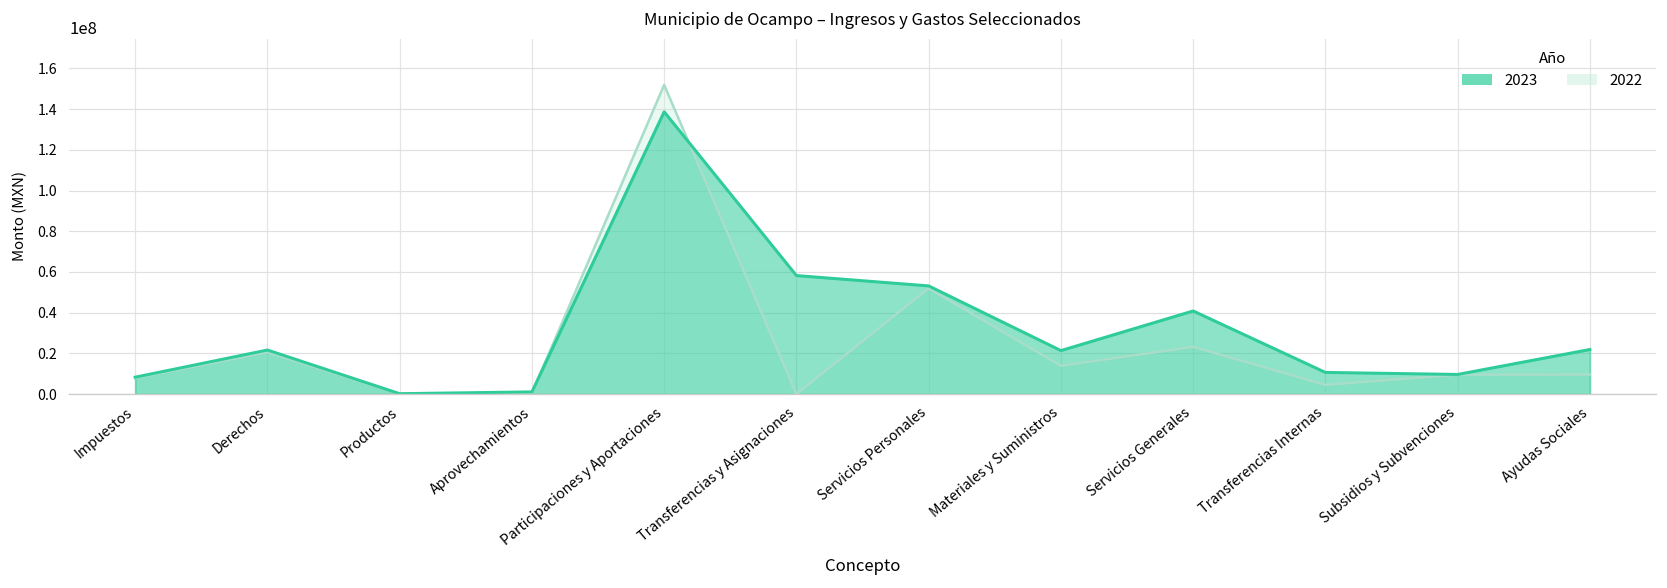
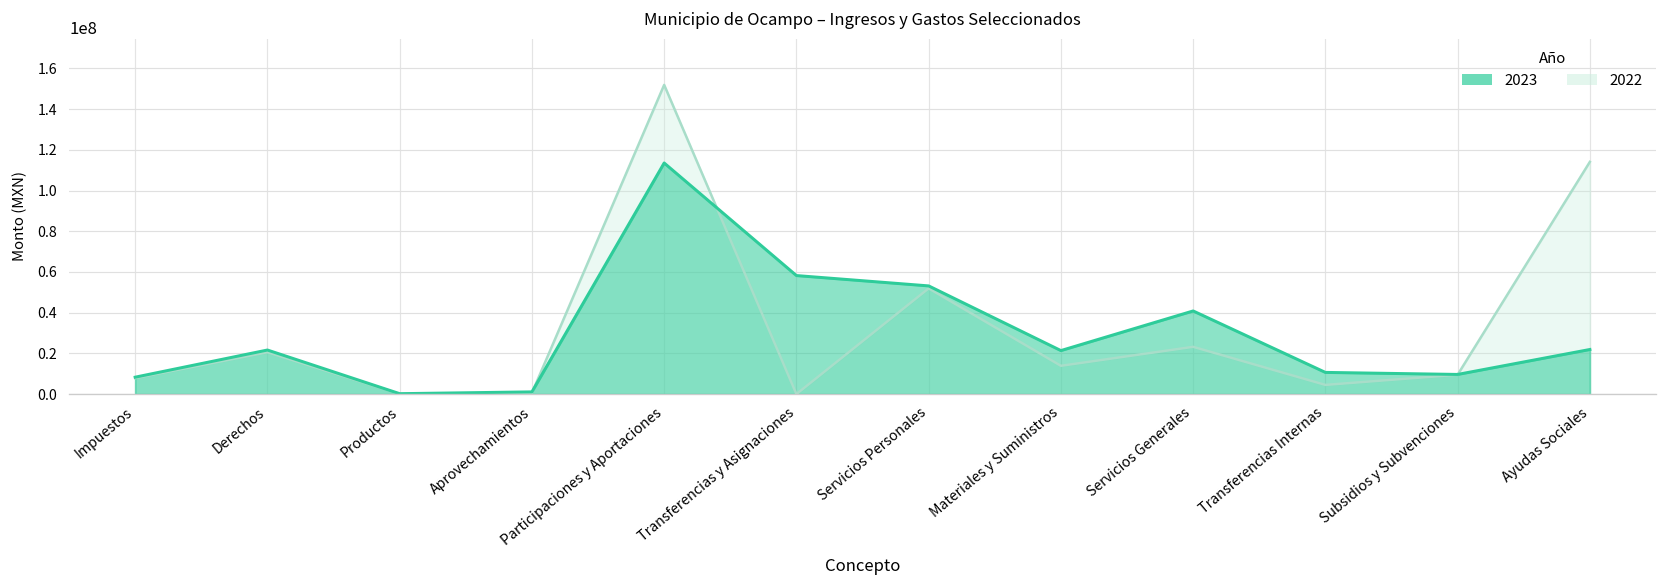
  {
    "2022": {
      "Participaciones y Aportaciones": 152000000,
      "Transferencias y Asignaciones": 0,
      "Materiales y Suministros": 14000000,
      "Servicios Generales": 23000000,
      "Transferencias Internas": 5000000,
-     "Ayudas Sociales": 10000000
+     "Ayudas Sociales": 114000000
    },
    "2023": {
-     "Participaciones y Aportaciones": 139000000,
+     "Participaciones y Aportaciones": 114000000,
      "Transferencias y Asignaciones": 58000000,
      "Materiales y Suministros": 21000000,
      "Servicios Generales": 41000000,
      "Transferencias Internas": 11000000,
      "Ayudas Sociales": 22000000
    }
  }
